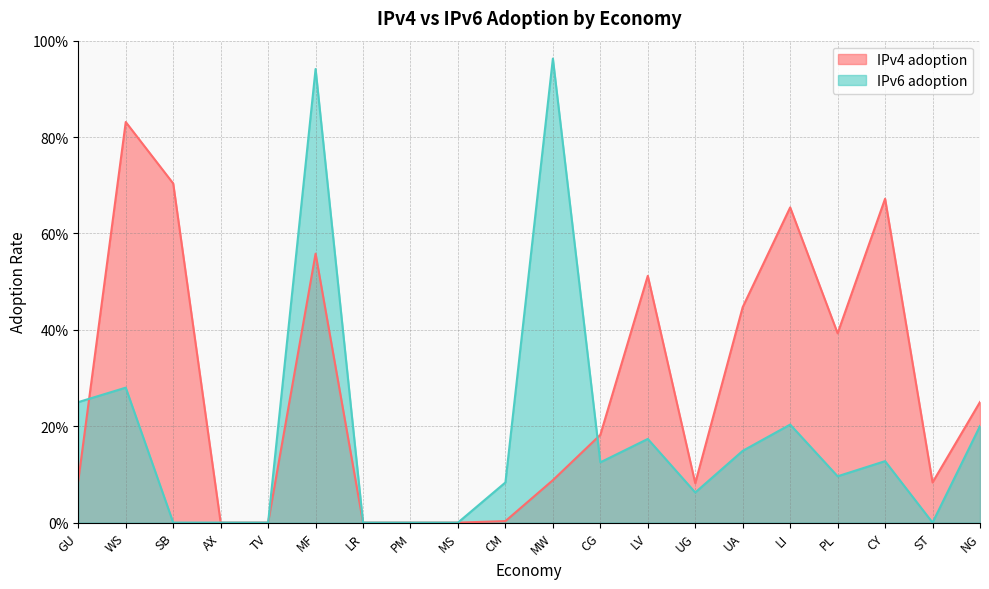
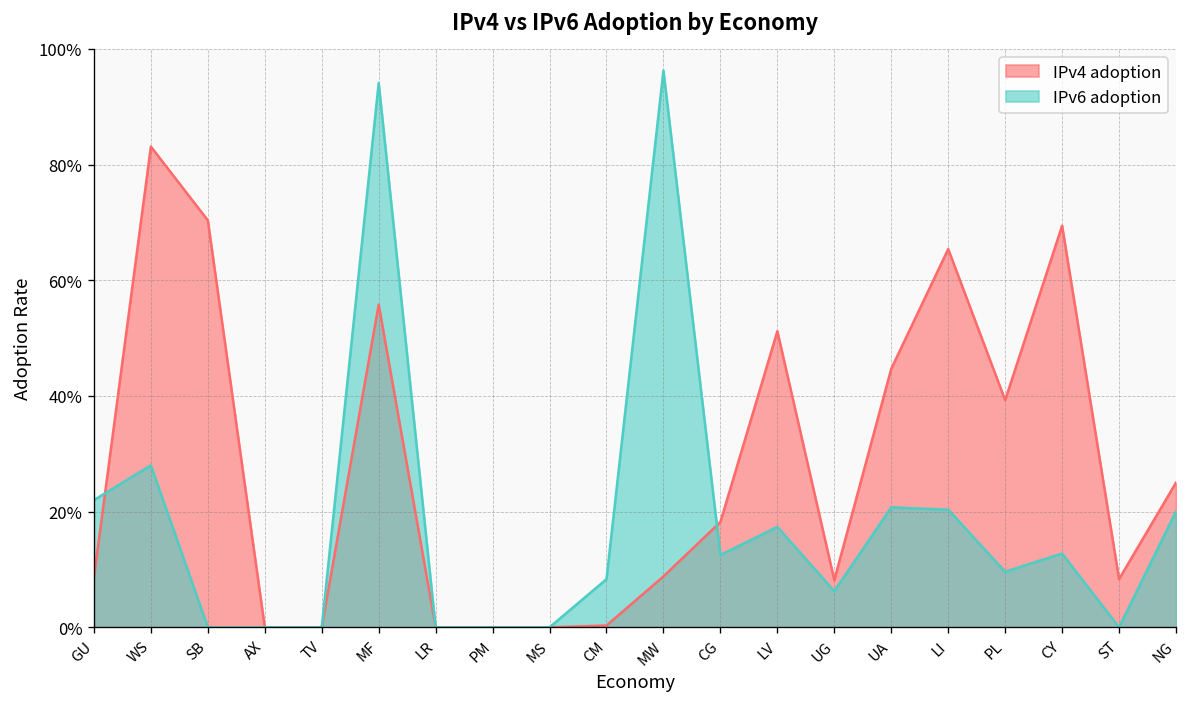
  {
    "IPv4 adoption": {
      "GU": "9%",
      "WS": "83%",
      "SB": "70%",
      "MF": "56%",
      "CM": "0%",
      "MW": "9%",
      "CG": "18%",
      "LV": "51%",
      "UG": "8%",
      "UA": "45%",
      "LI": "65%",
      "PL": "39%",
-     "CY": "67%",
+     "CY": "69%",
      "ST": "8%",
      "NG": "25%"
    },
    "IPv6 adoption": {
-     "GU": "25%",
+     "GU": "22%",
      "WS": "28%",
      "SB": "0%",
      "MF": "94%",
      "CM": "8%",
      "MW": "96%",
      "CG": "13%",
      "LV": "17%",
      "UG": "6%",
-     "UA": "15%",
+     "UA": "21%",
      "LI": "20%",
      "PL": "10%",
      "CY": "13%",
      "ST": "0%",
      "NG": "20%"
    }
  }
